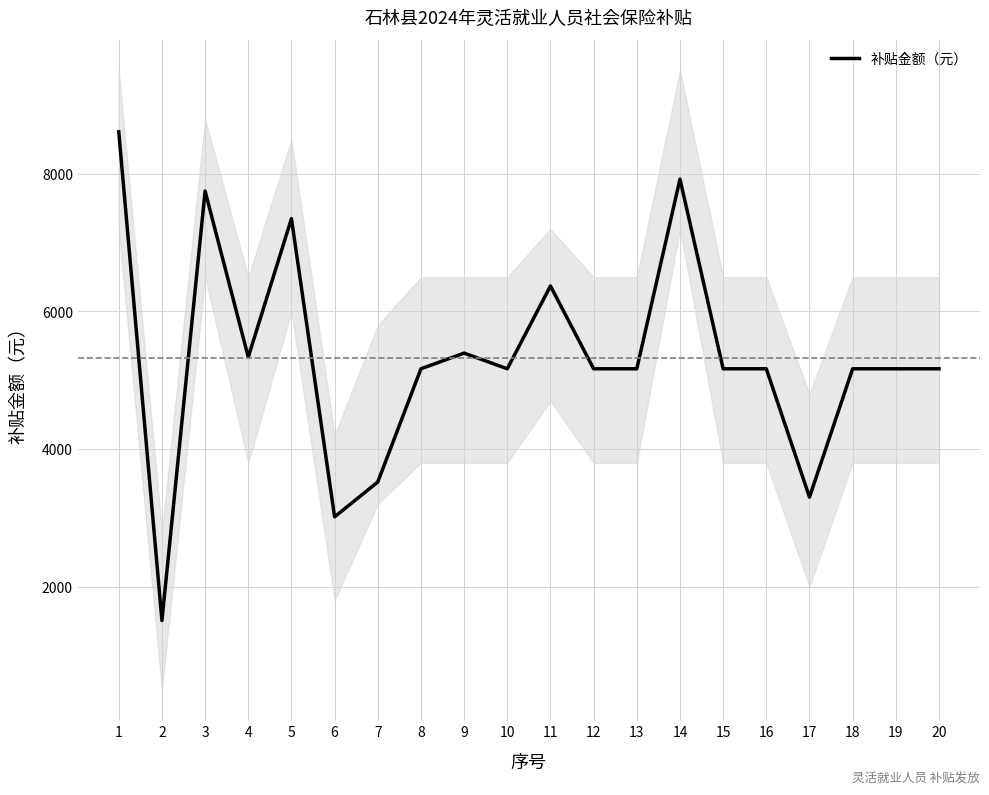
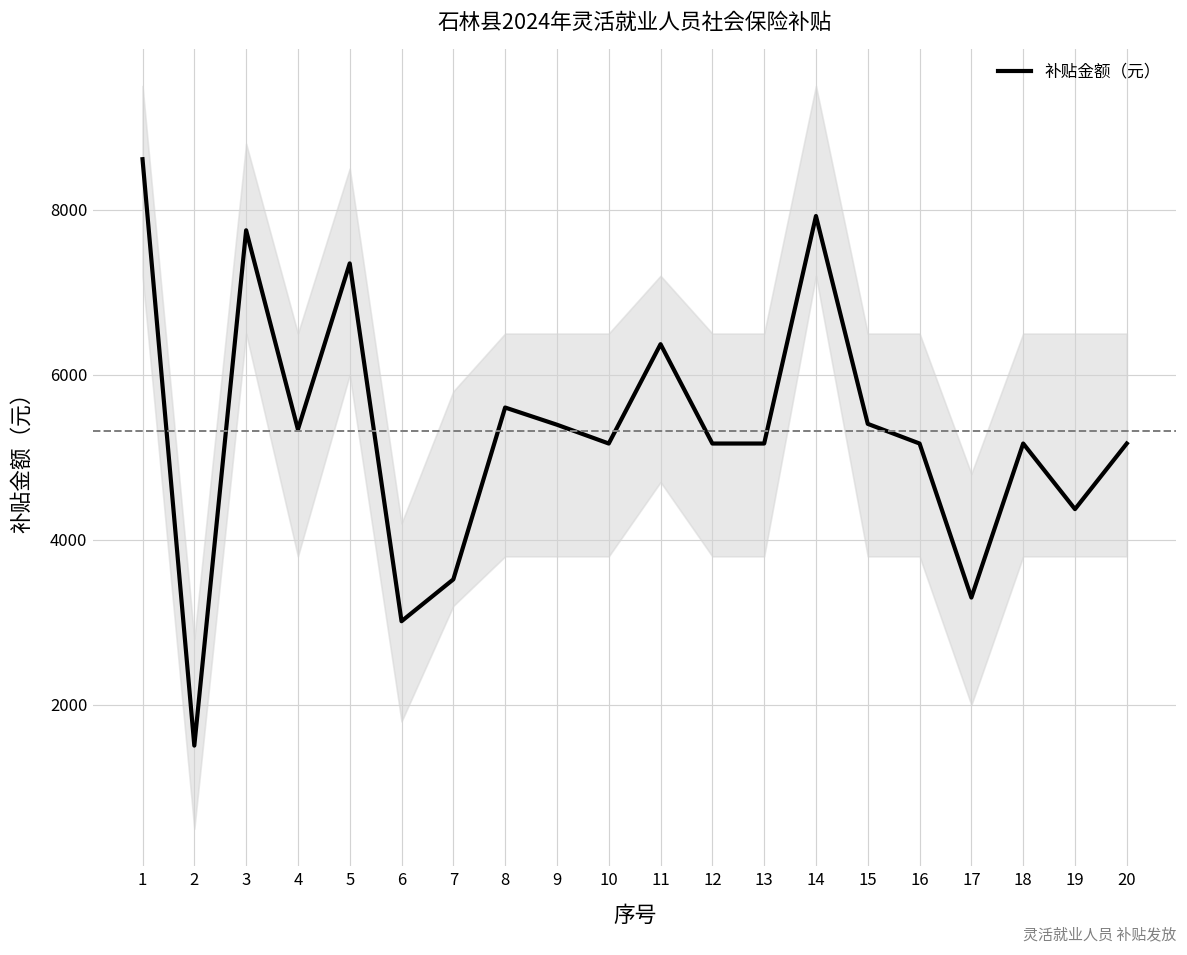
  {
    "补贴金额（元）": {
      "1": 8600,
      "2": 1500,
      "3": 7800,
      "4": 5300,
      "5": 7400,
      "6": 3000,
      "7": 3500,
-     "8": 5200,
+     "8": 5600,
      "9": 5400,
      "10": 5200,
      "11": 6400,
      "12": 5200,
      "13": 5200,
      "14": 7900,
-     "15": 5200,
+     "15": 5400,
      "16": 5200,
      "17": 3300,
      "18": 5200,
-     "19": 5200,
+     "19": 4400,
      "20": 5200
    }
  }
